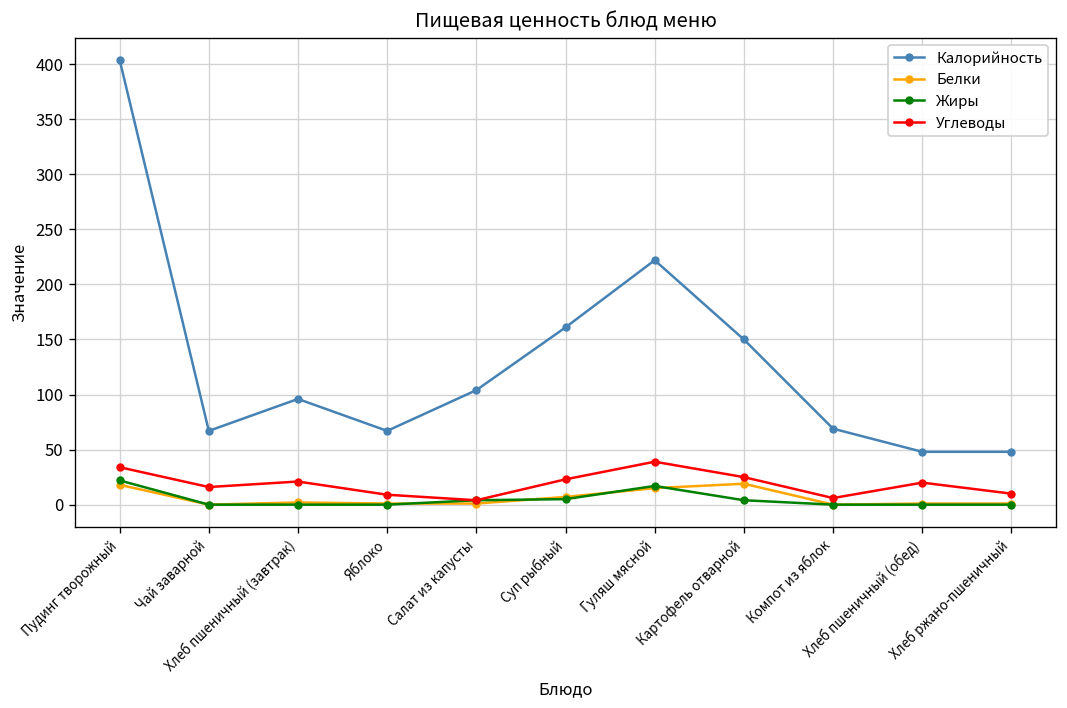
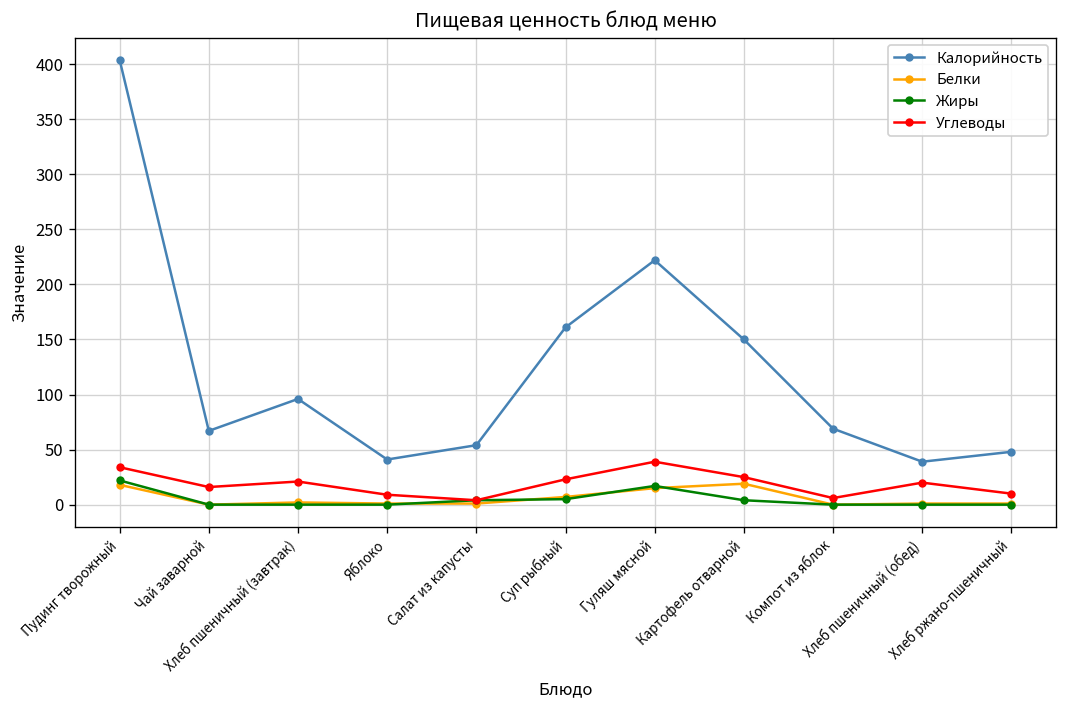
  {
    "Калорийность": {
      "Пудинг творожный": 400,
      "Чай заварной": 70,
      "Хлеб пшеничный (завтрак)": 100,
-     "Яблоко": 70,
-     "Салат из капусты": 100,
+     "Яблоко": 40,
+     "Салат из капусты": 50,
      "Суп рыбный": 160,
      "Гуляш мясной": 220,
      "Картофель отварной": 150,
      "Компот из яблок": 70,
-     "Хлеб пшеничный (обед)": 50,
+     "Хлеб пшеничный (обед)": 40,
      "Хлеб ржано-пшеничный": 50
    },
    "Белки": {
      "Пудинг творожный": 20,
      "Салат из капусты": 0,
      "Картофель отварной": 20
    },
    "Жиры": {
      "Пудинг творожный": 20,
      "Картофель отварной": 0
    },
    "Углеводы": {
      "Пудинг творожный": 30,
      "Чай заварной": 20,
      "Хлеб пшеничный (завтрак)": 20,
      "Яблоко": 10,
      "Суп рыбный": 20,
      "Гуляш мясной": 40,
      "Картофель отварной": 30,
      "Компот из яблок": 10,
      "Хлеб пшеничный (обед)": 20,
      "Хлеб ржано-пшеничный": 10
    }
  }
